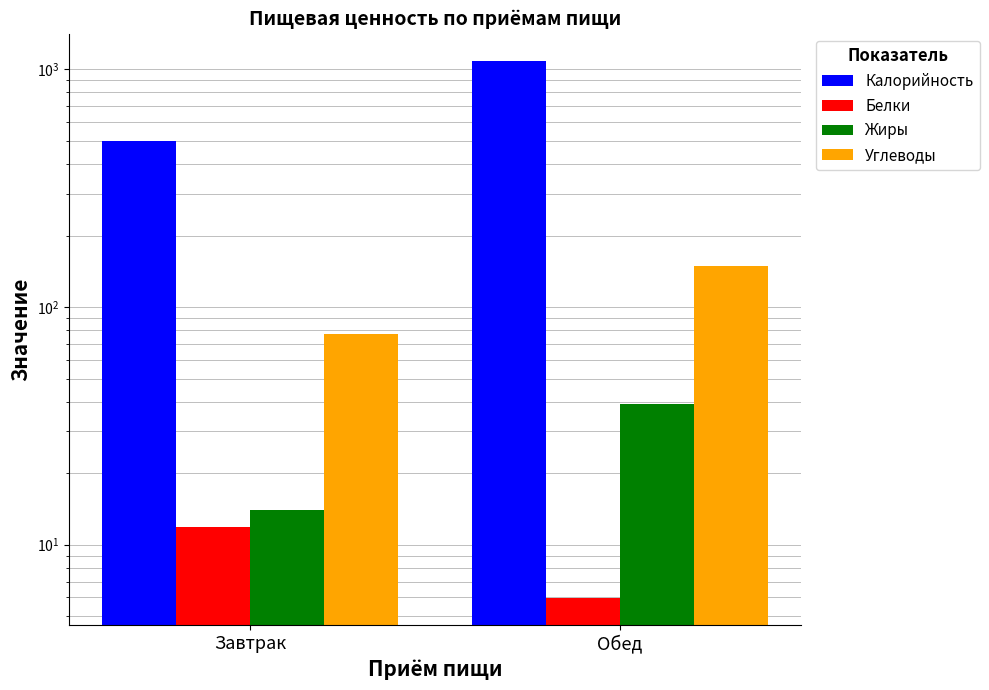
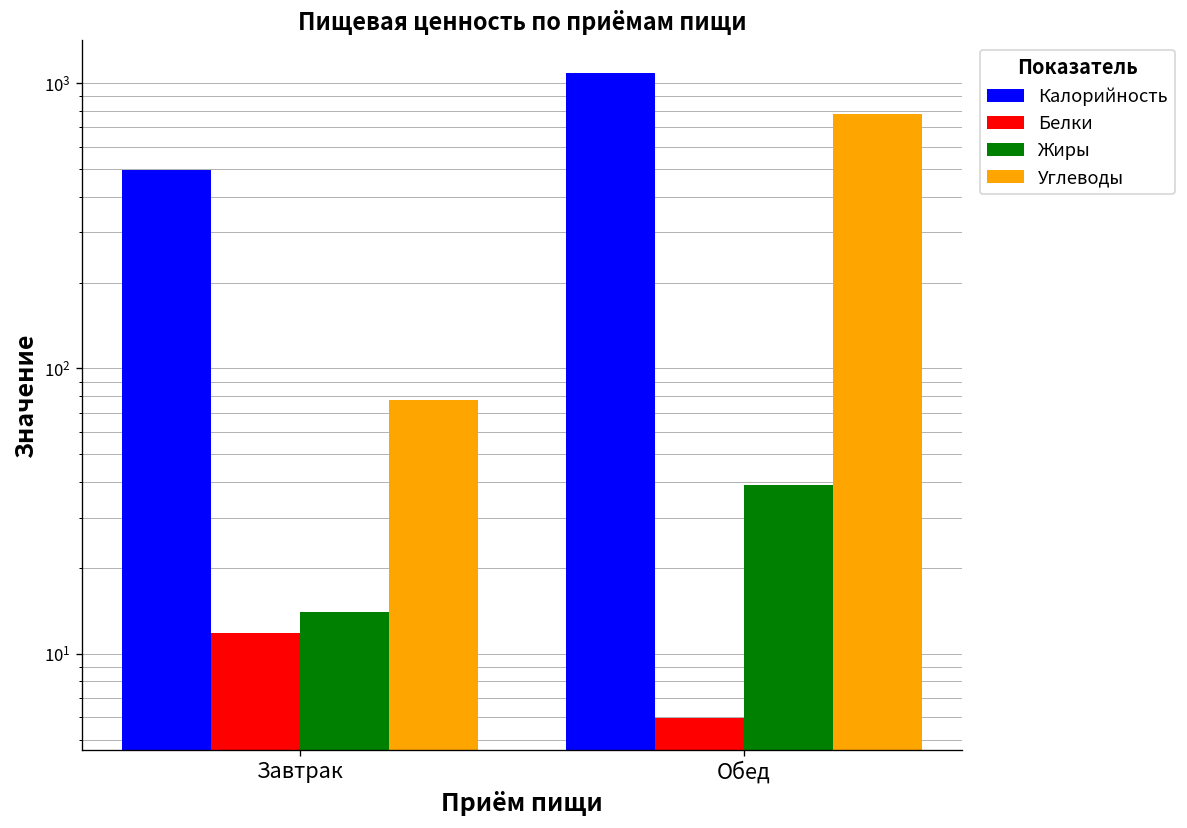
  {
    "Калорийность": {
      "Завтрак": 500,
      "Обед": 1100
    },
    "Белки": {
      "Завтрак": 12,
      "Обед": 6
    },
    "Жиры": {
      "Завтрак": 14,
      "Обед": 39
    },
    "Углеводы": {
      "Завтрак": 77,
-     "Обед": 150
+     "Обед": 780
    }
  }
